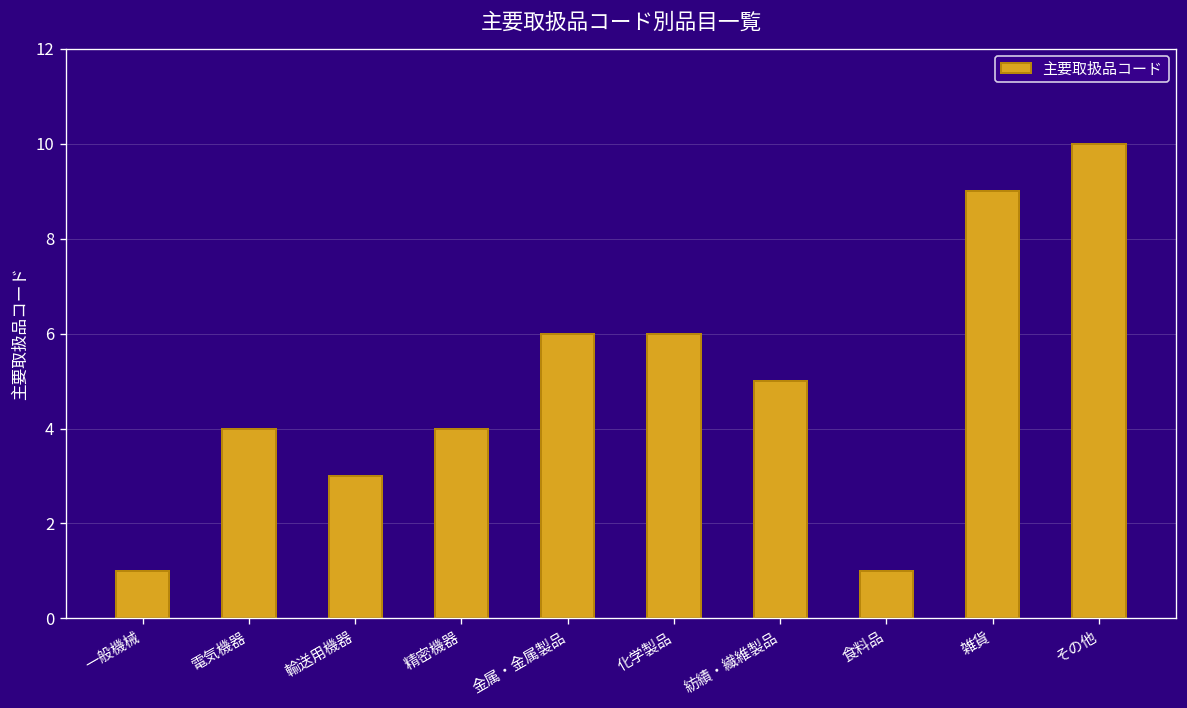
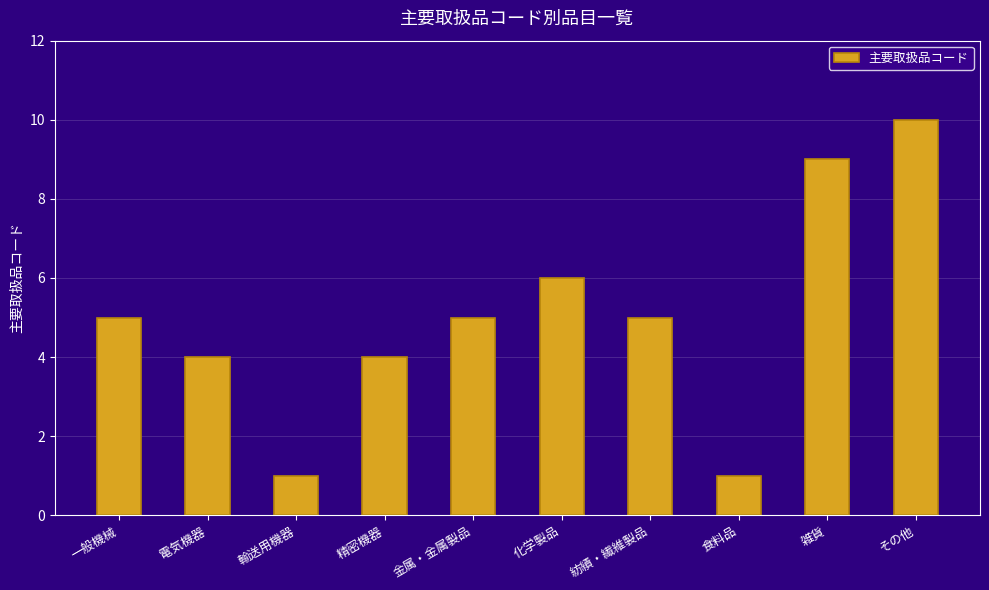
  {
-   "一般機械": 1,
+   "一般機械": 5,
    "電気機器": 4,
-   "輸送用機器": 3,
+   "輸送用機器": 1,
    "精密機器": 4,
-   "金属・金属製品": 6,
+   "金属・金属製品": 5,
    "化学製品": 6,
    "紡績・繊維製品": 5,
    "食料品": 1,
    "雑貨": 9,
    "その他": 10
  }
